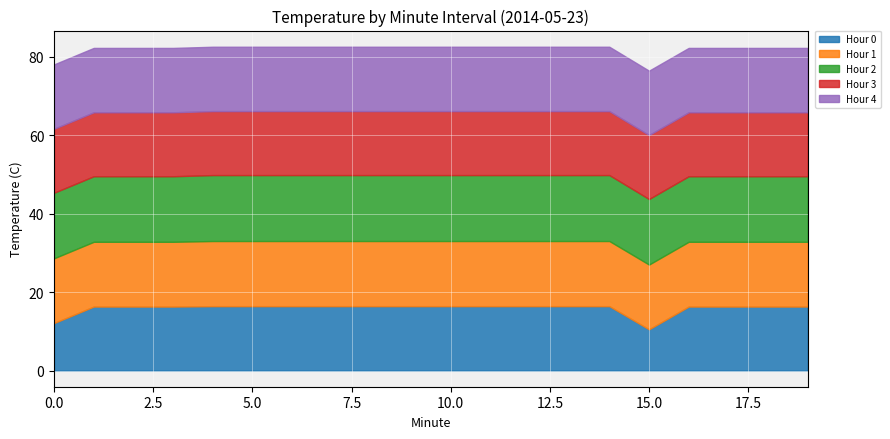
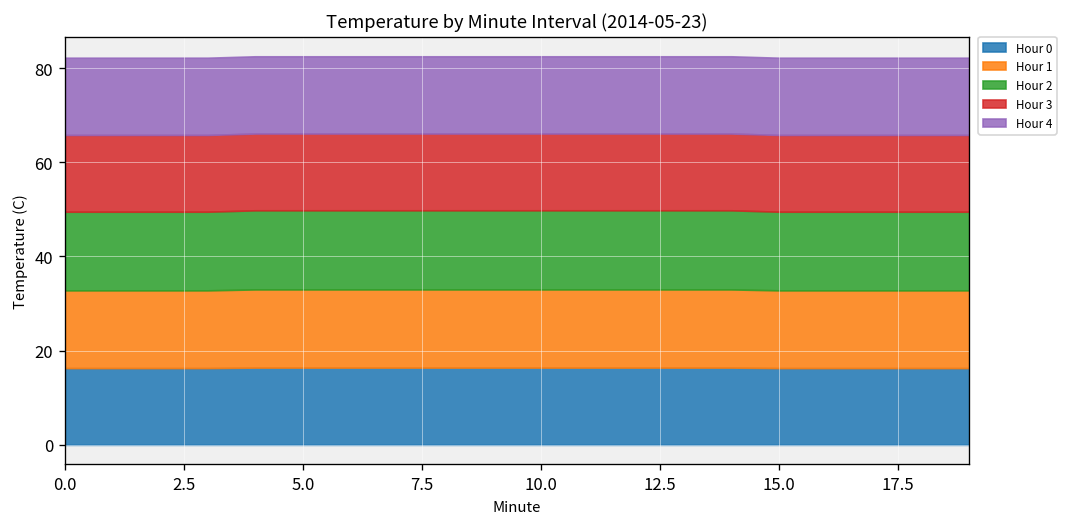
  {
    "Hour 0": {
-     "0.0": 12,
+     "0.0": 16,
      "5.0": 16,
      "10.0": 16,
-     "15.0": 11
+     "15.0": 16
    },
    "Hour 1": {
      "0.0": 17,
      "5.0": 17,
      "10.0": 17,
      "15.0": 17
    },
    "Hour 2": {
      "0.0": 17,
      "5.0": 17,
      "10.0": 17,
      "15.0": 17
    },
    "Hour 3": {
      "0.0": 16,
      "5.0": 16,
      "10.0": 16,
      "15.0": 16
    },
    "Hour 4": {
      "0.0": 16,
      "5.0": 16,
      "10.0": 16,
      "15.0": 16
    }
  }
